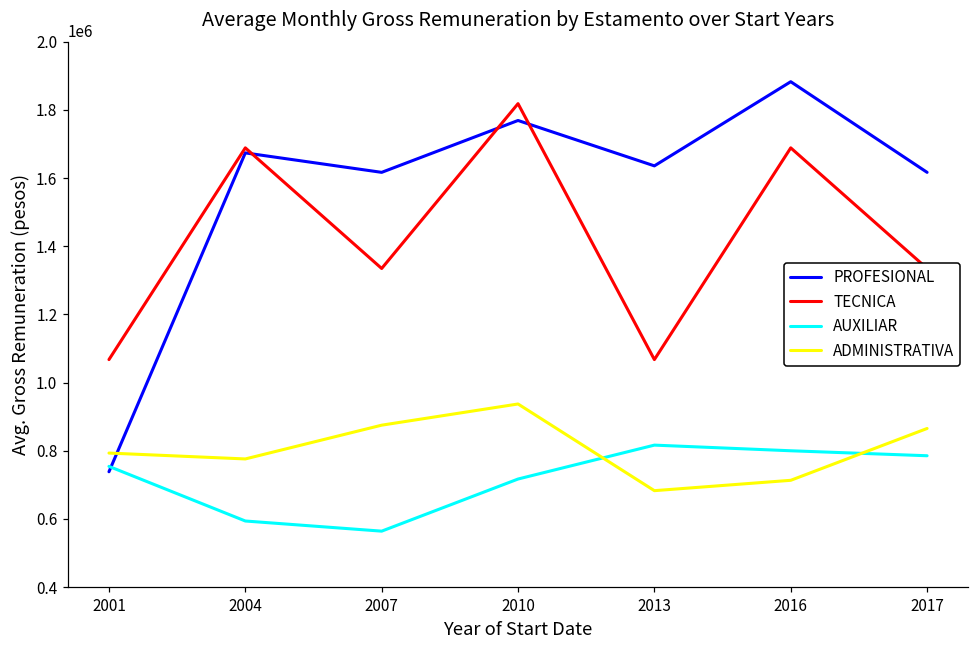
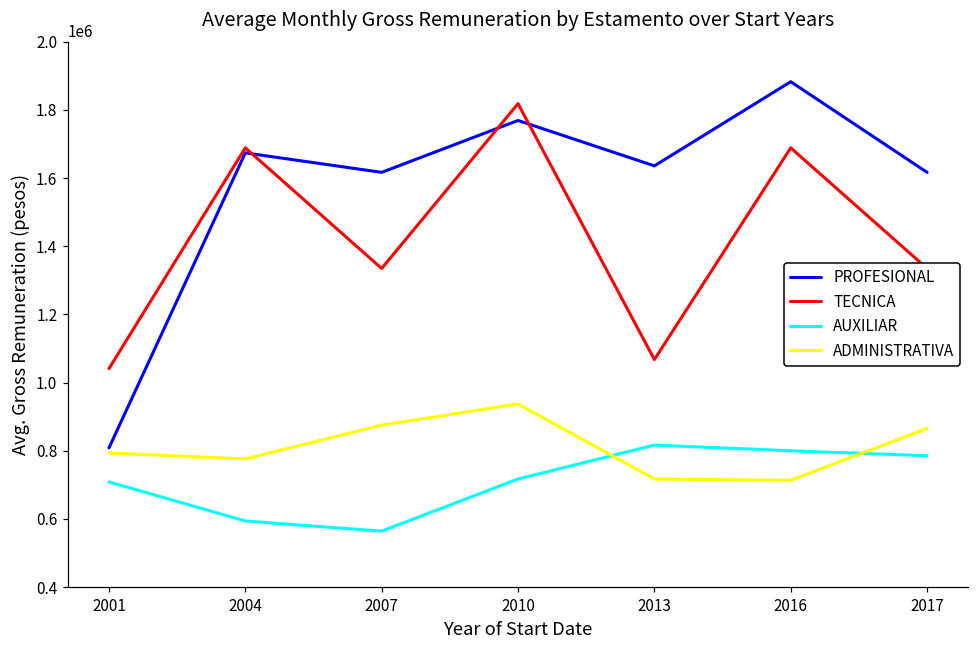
  {
    "PROFESIONAL": {
-     "2001": 740000,
+     "2001": 810000,
      "2004": 1670000,
      "2007": 1620000,
      "2010": 1770000,
      "2013": 1640000,
      "2016": 1880000,
      "2017": 1620000
    },
    "TECNICA": {
-     "2001": 1070000,
+     "2001": 1040000,
      "2004": 1690000,
      "2007": 1330000,
      "2010": 1820000,
      "2013": 1070000,
      "2016": 1690000
    },
    "AUXILIAR": {
-     "2001": 750000,
+     "2001": 710000,
      "2004": 590000,
      "2007": 560000,
      "2010": 720000,
      "2013": 820000,
      "2016": 800000,
      "2017": 790000
    },
    "ADMINISTRATIVA": {
      "2001": 790000,
      "2004": 780000,
      "2007": 870000,
      "2010": 940000,
-     "2013": 680000,
+     "2013": 720000,
      "2016": 710000,
      "2017": 870000
    }
  }
